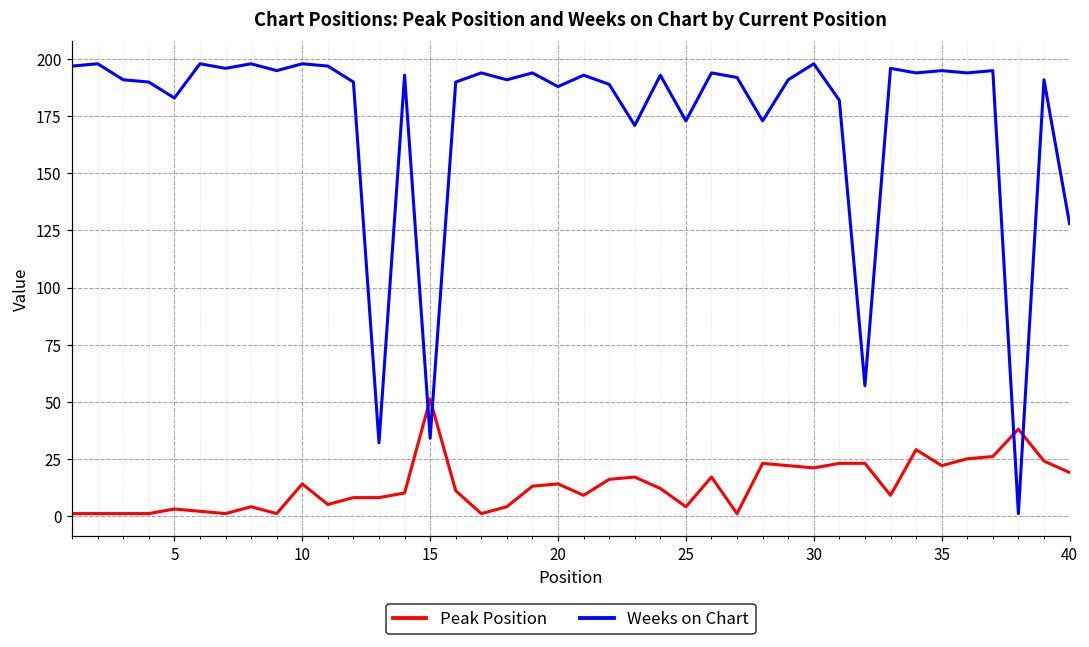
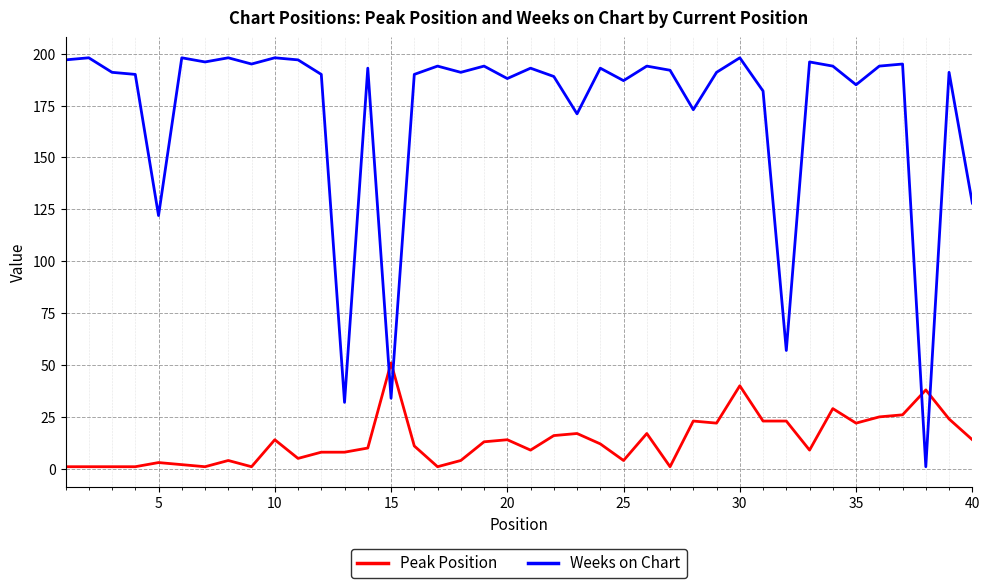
  {
    "Peak Position": {
      "5": 3,
      "10": 14,
      "15": 51,
      "20": 14,
      "25": 4,
-     "30": 21,
+     "30": 40,
      "35": 22,
-     "40": 19
+     "40": 14
    },
    "Weeks on Chart": {
-     "5": 183,
+     "5": 122,
      "10": 198,
      "15": 34,
      "20": 188,
-     "25": 173,
+     "25": 187,
      "30": 198,
-     "35": 195,
+     "35": 185,
      "40": 128
    }
  }
